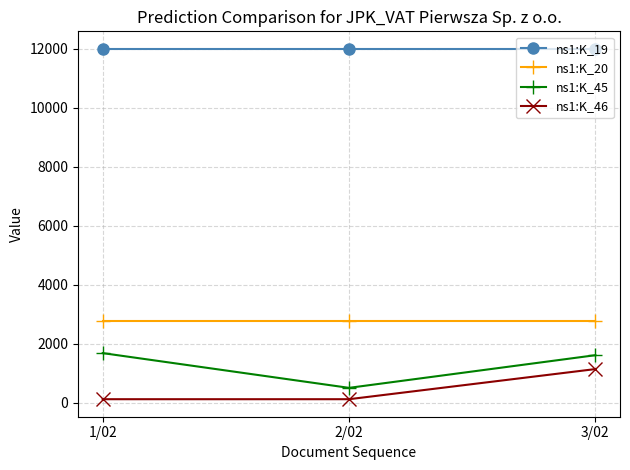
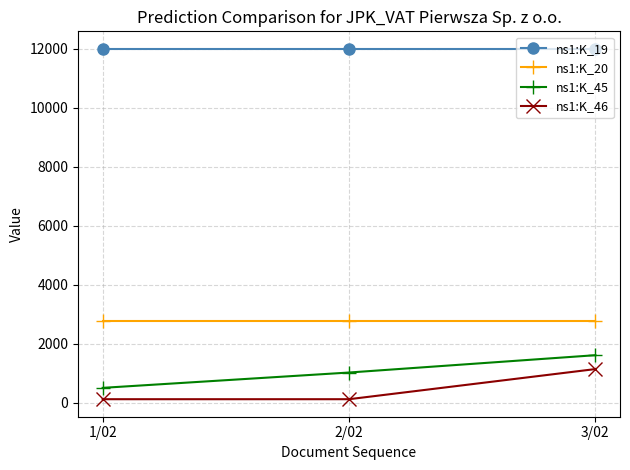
  {
    "ns1:K_19": {
      "1/02": 12000,
      "2/02": 12000
    },
    "ns1:K_20": {
      "1/02": 2800,
      "2/02": 2800,
      "3/02": 2800
    },
    "ns1:K_45": {
-     "1/02": 1700,
-     "2/02": 500,
+     "1/02": 500,
+     "2/02": 1000,
      "3/02": 1600
    },
    "ns1:K_46": {
      "1/02": 100,
      "2/02": 100,
      "3/02": 1100
    }
  }
